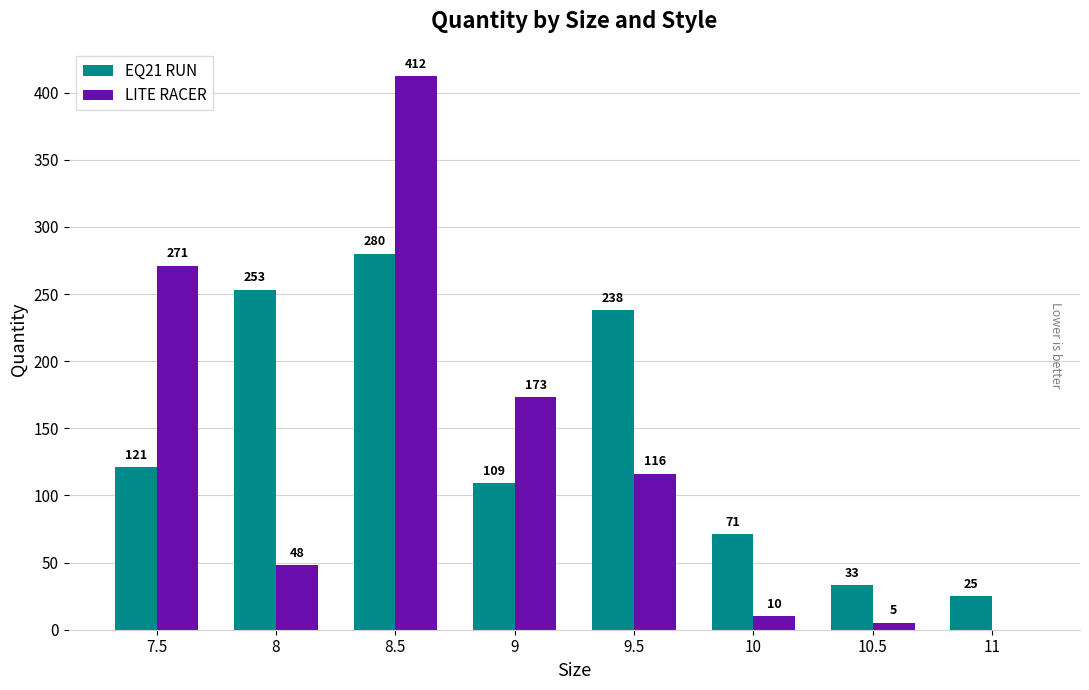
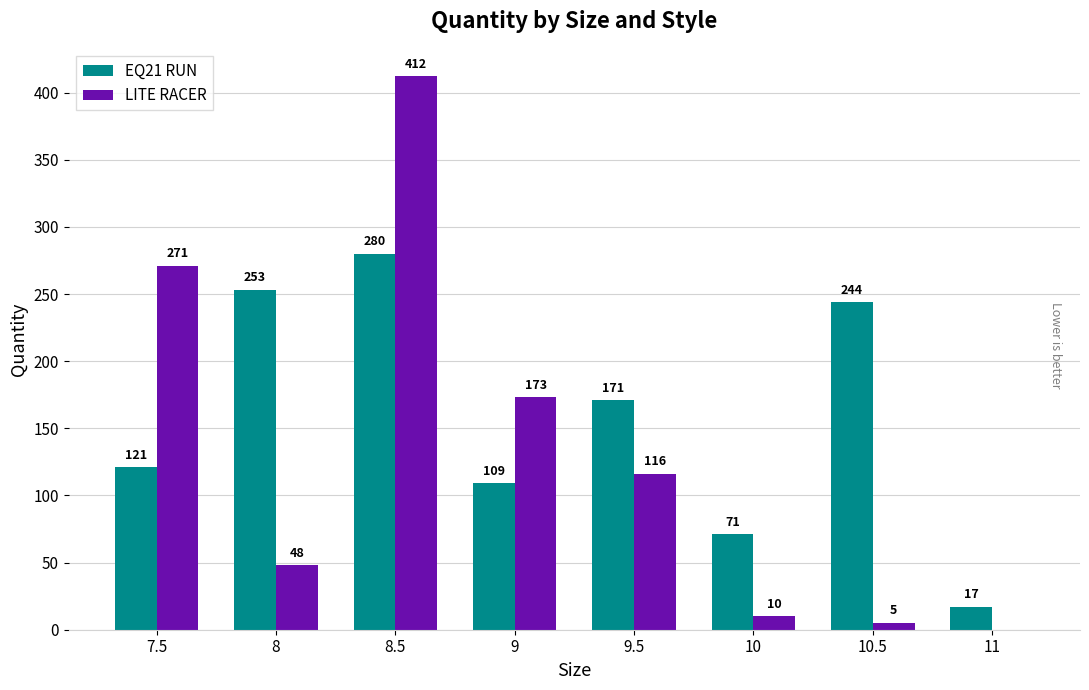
  {
    "EQ21 RUN": {
      "7.5": 121,
      "8": 253,
      "8.5": 280,
      "9": 109,
-     "9.5": 238,
+     "9.5": 171,
      "10": 71,
-     "10.5": 33,
-     "11": 25
+     "10.5": 244,
+     "11": 17
    },
    "LITE RACER": {
      "7.5": 271,
      "8": 48,
      "8.5": 412,
      "9": 173,
      "9.5": 116,
      "10": 10,
      "10.5": 5
    }
  }
